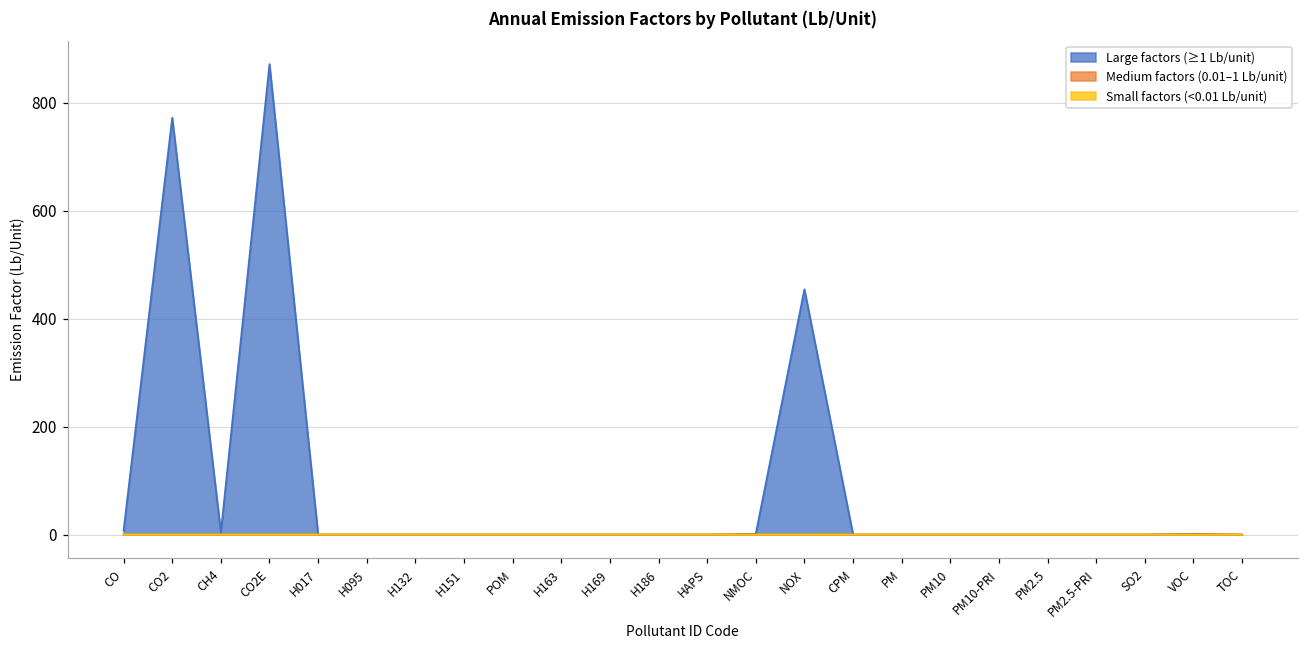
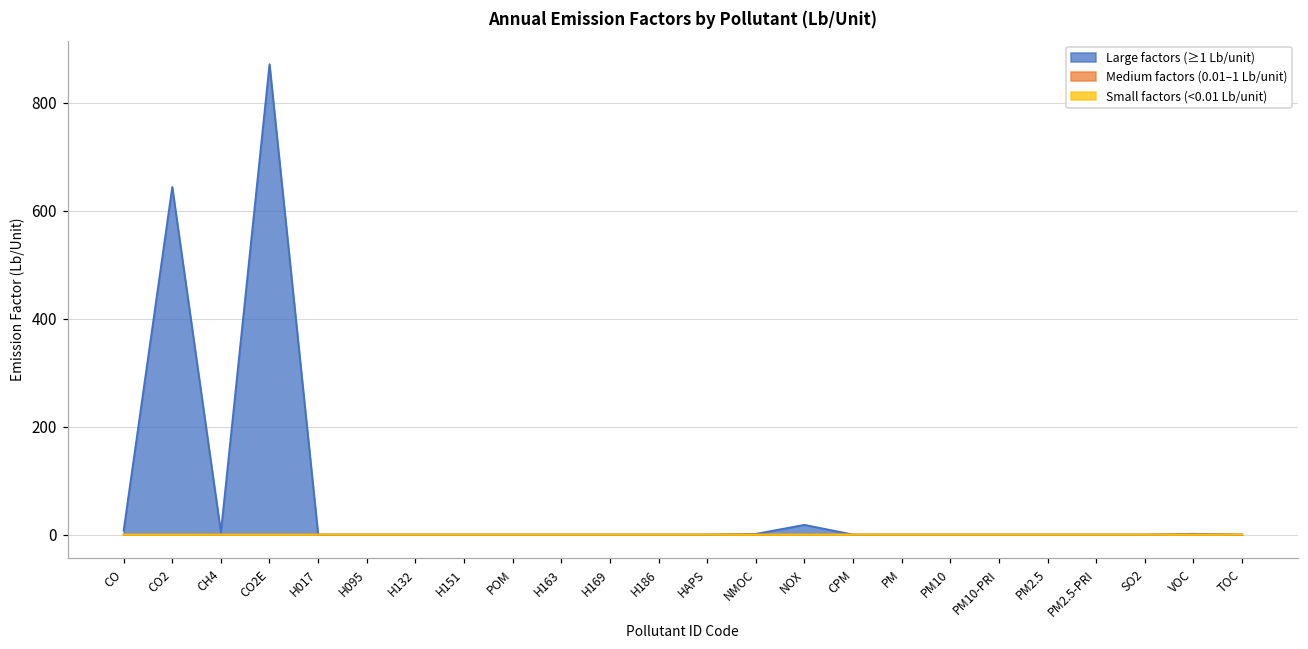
  {
    "Large factors (≥1 Lb/unit)": {
      "CO": 10,
-     "CO2": 770,
+     "CO2": 640,
      "CO2E": 870,
-     "NOX": 450
+     "NOX": 20
    },
    "Small factors (<0.01 Lb/unit)": {
      "CO": 0,
      "CO2": 0,
      "CO2E": 0,
      "NOX": 0
    }
  }
